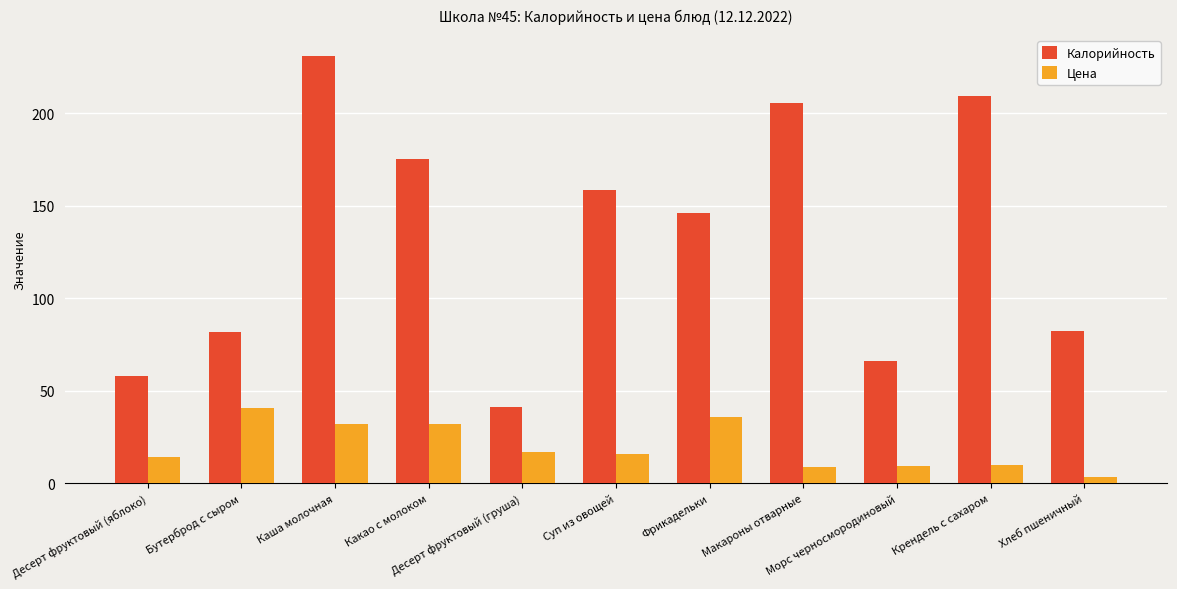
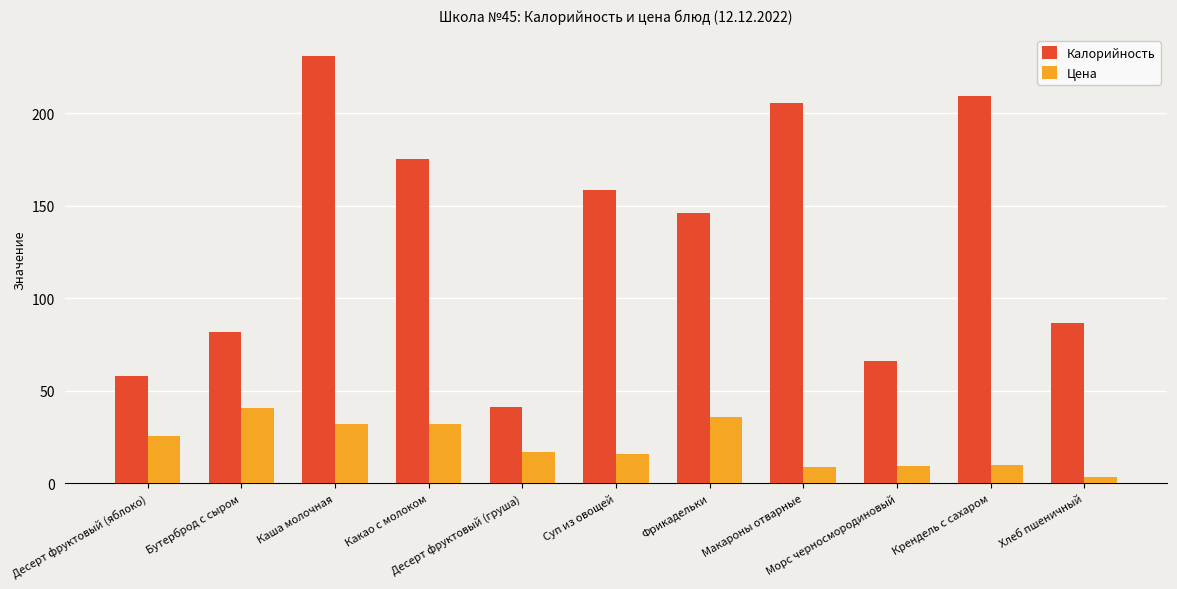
  {
    "Калорийность": {
      "Десерт фруктовый (яблоко)": 58,
      "Бутерброд с сыром": 82,
      "Каша молочная": 231,
      "Какао с молоком": 175,
      "Десерт фруктовый (груша)": 41,
      "Суп из овощей": 159,
      "Фрикадельки": 146,
      "Макароны отварные": 205,
      "Морс черносмородиновый": 66,
      "Крендель с сахаром": 209,
-     "Хлеб пшеничный": 82
+     "Хлеб пшеничный": 87
    },
    "Цена": {
-     "Десерт фруктовый (яблоко)": 14,
+     "Десерт фруктовый (яблоко)": 25,
      "Бутерброд с сыром": 41,
      "Каша молочная": 32,
      "Какао с молоком": 32,
      "Десерт фруктовый (груша)": 17,
      "Суп из овощей": 16,
      "Фрикадельки": 36,
      "Макароны отварные": 9,
      "Морс черносмородиновый": 9,
      "Крендель с сахаром": 10,
      "Хлеб пшеничный": 3
    }
  }
